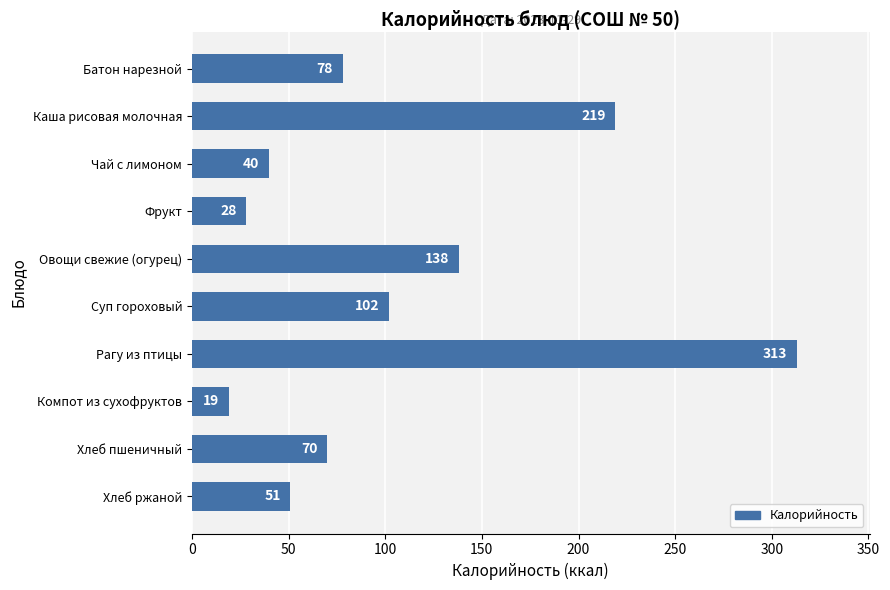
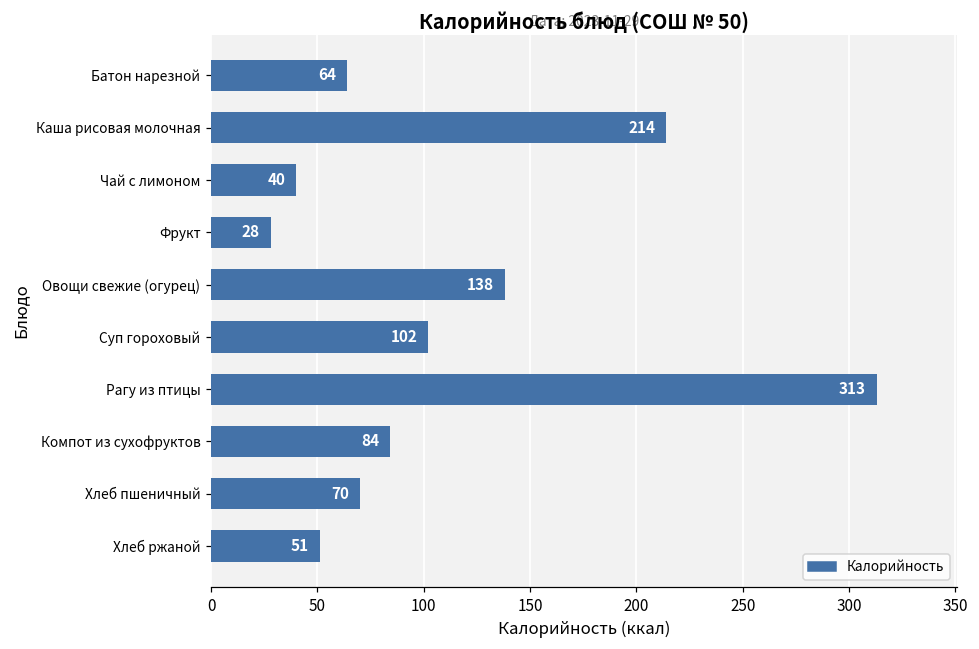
  {
-   "Батон нарезной": 78,
-   "Каша рисовая молочная": 219,
+   "Батон нарезной": 64,
+   "Каша рисовая молочная": 214,
    "Чай с лимоном": 40,
    "Фрукт": 28,
    "Овощи свежие (огурец)": 138,
    "Суп гороховый": 102,
    "Рагу из птицы": 313,
-   "Компот из сухофруктов": 19,
+   "Компот из сухофруктов": 84,
    "Хлеб пшеничный": 70,
    "Хлеб ржаной": 51
  }
